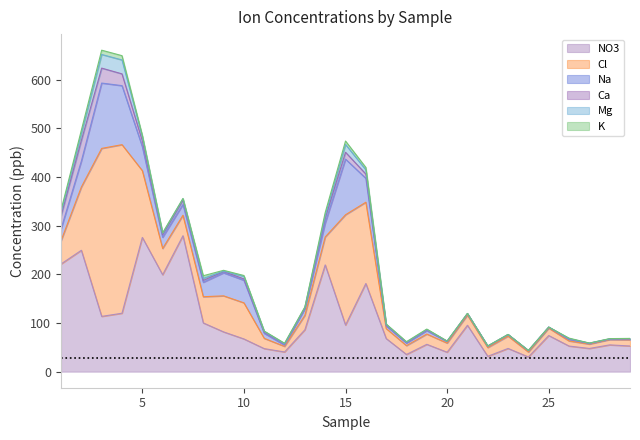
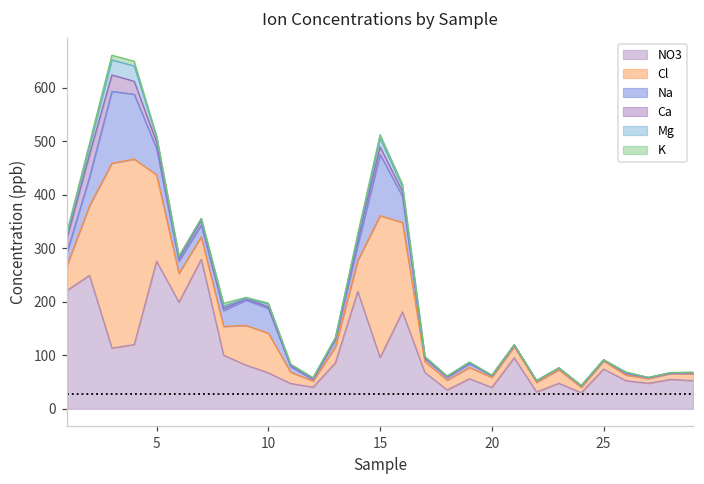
  {
    "Cl": {
-     "5": 140,
+     "5": 160,
      "10": 70,
-     "15": 230
+     "15": 270
    },
    "K": {
      "15": 10
    }
  }
